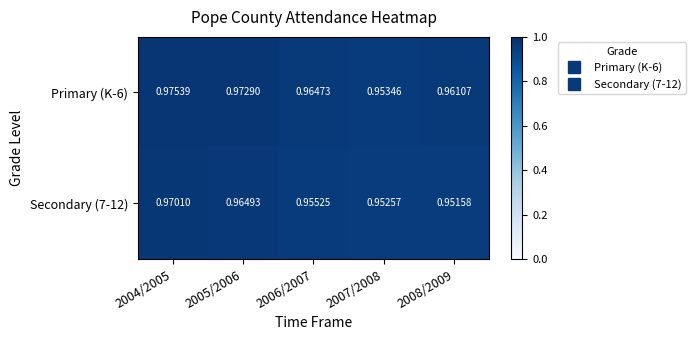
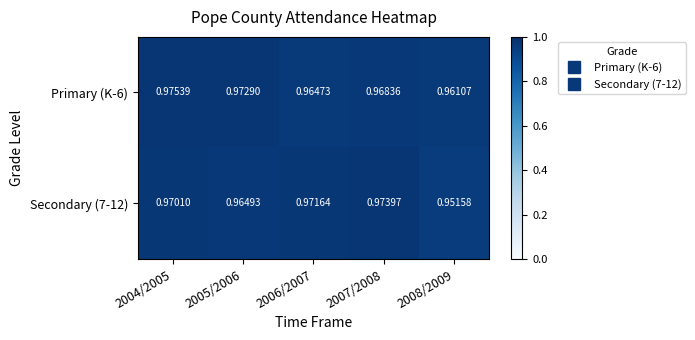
  {
    "Primary (K-6)": {
      "2004/2005": 0.97539,
      "2005/2006": 0.97290,
      "2006/2007": 0.96473,
-     "2007/2008": 0.95346,
+     "2007/2008": 0.96836,
      "2008/2009": 0.96107
    },
    "Secondary (7-12)": {
      "2004/2005": 0.97010,
      "2005/2006": 0.96493,
-     "2006/2007": 0.95525,
-     "2007/2008": 0.95257,
+     "2006/2007": 0.97164,
+     "2007/2008": 0.97397,
      "2008/2009": 0.95158
    }
  }
